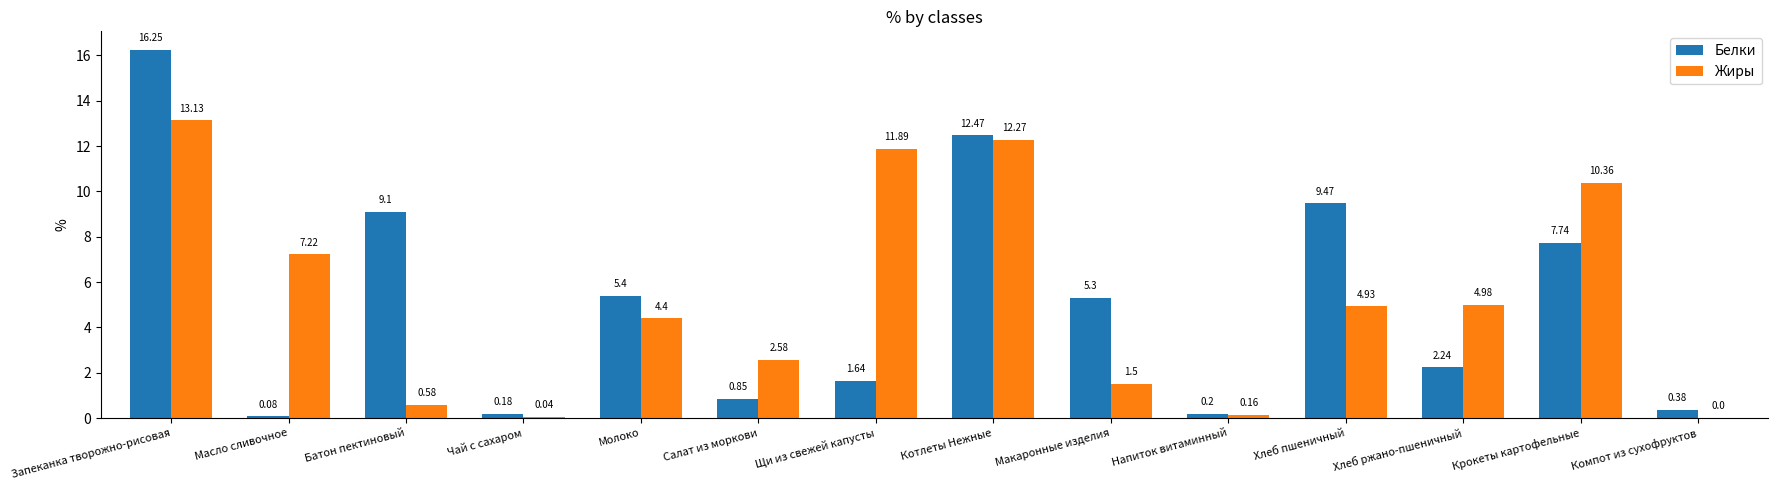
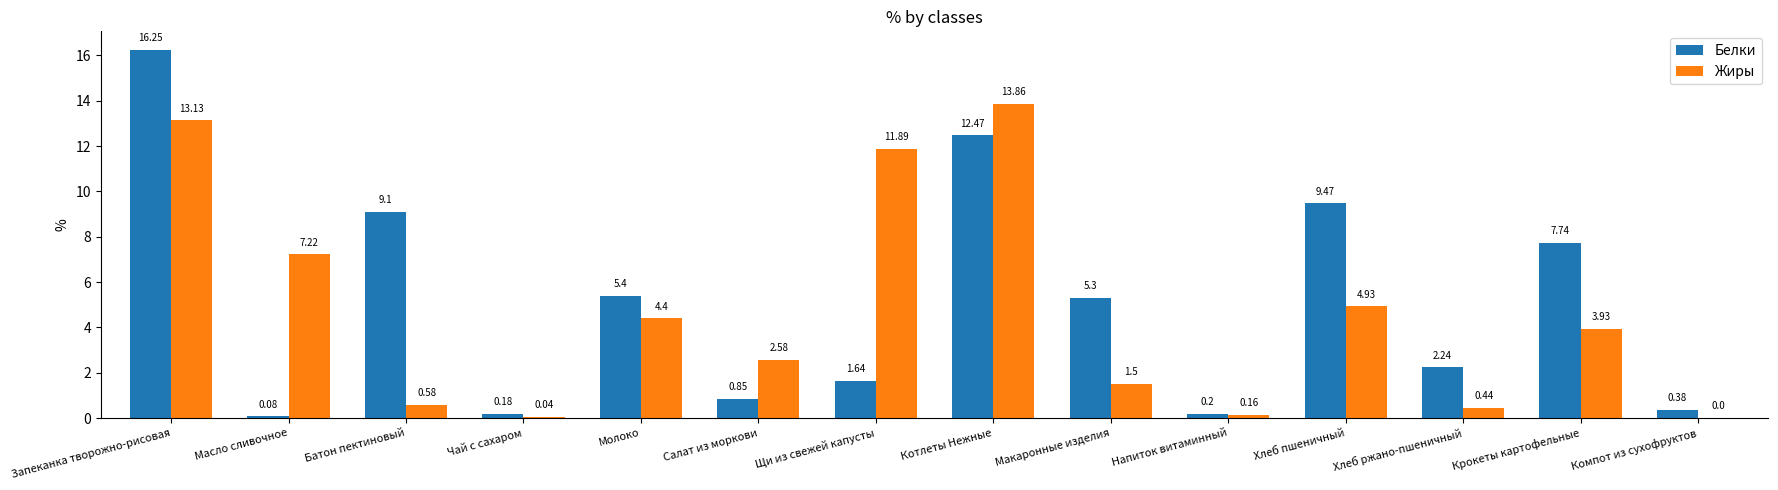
  {
    "Белки": {
      "Запеканка творожно-рисовая": 16.25,
      "Масло сливочное": 0.08,
      "Батон пектиновый": 9.1,
      "Чай с сахаром": 0.18,
      "Молоко": 5.4,
      "Салат из моркови": 0.85,
      "Щи из свежей капусты": 1.64,
      "Котлеты Нежные": 12.47,
      "Макаронные изделия": 5.3,
      "Напиток витаминный": 0.2,
      "Хлеб пшеничный": 9.47,
      "Хлеб ржано-пшеничный": 2.24,
      "Крокеты картофельные": 7.74,
      "Компот из сухофруктов": 0.38
    },
    "Жиры": {
      "Запеканка творожно-рисовая": 13.13,
      "Масло сливочное": 7.22,
      "Батон пектиновый": 0.58,
      "Чай с сахаром": 0.04,
      "Молоко": 4.4,
      "Салат из моркови": 2.58,
      "Щи из свежей капусты": 11.89,
-     "Котлеты Нежные": 12.27,
+     "Котлеты Нежные": 13.86,
      "Макаронные изделия": 1.5,
      "Напиток витаминный": 0.16,
      "Хлеб пшеничный": 4.93,
-     "Хлеб ржано-пшеничный": 4.98,
-     "Крокеты картофельные": 10.36,
+     "Хлеб ржано-пшеничный": 0.44,
+     "Крокеты картофельные": 3.93,
      "Компот из сухофруктов": 0.0
    }
  }
